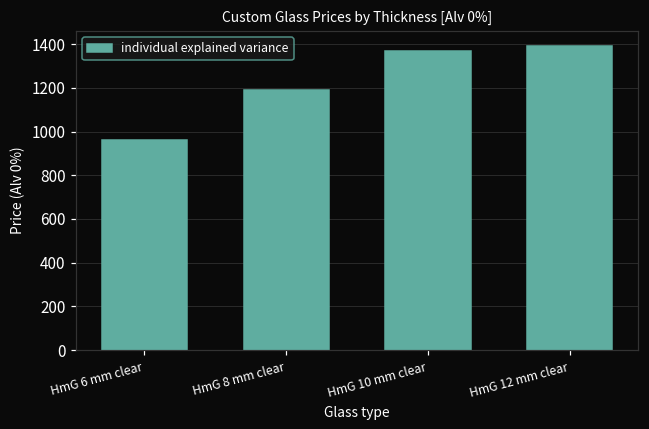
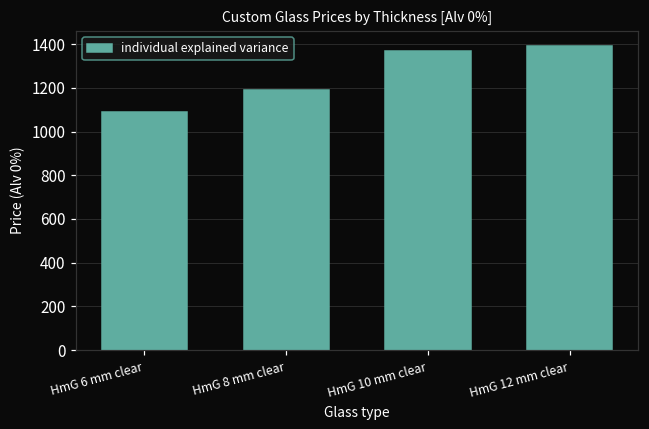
  {
-   "HmG 6 mm clear": 960,
+   "HmG 6 mm clear": 1090,
    "HmG 8 mm clear": 1190,
    "HmG 10 mm clear": 1370,
    "HmG 12 mm clear": 1390
  }
